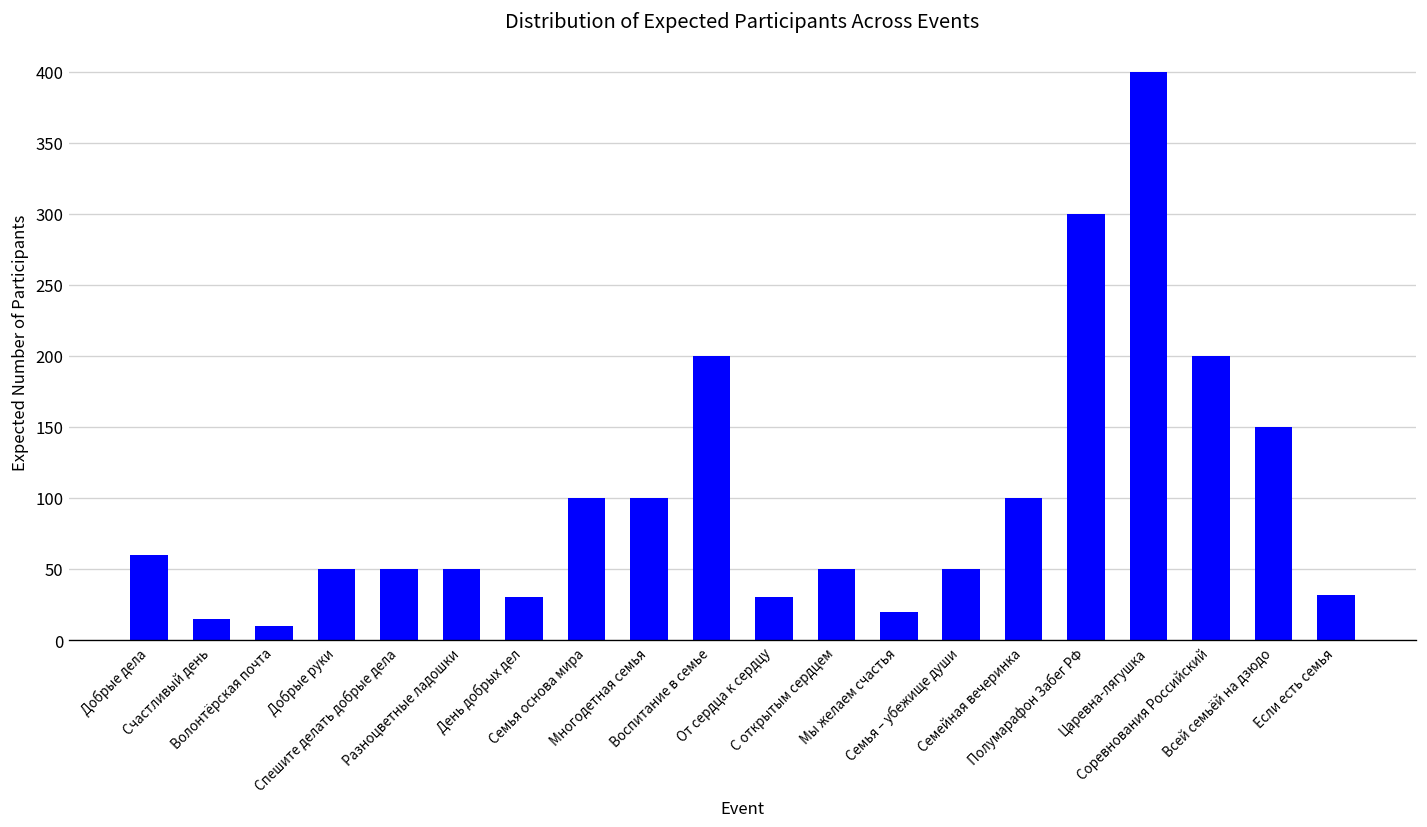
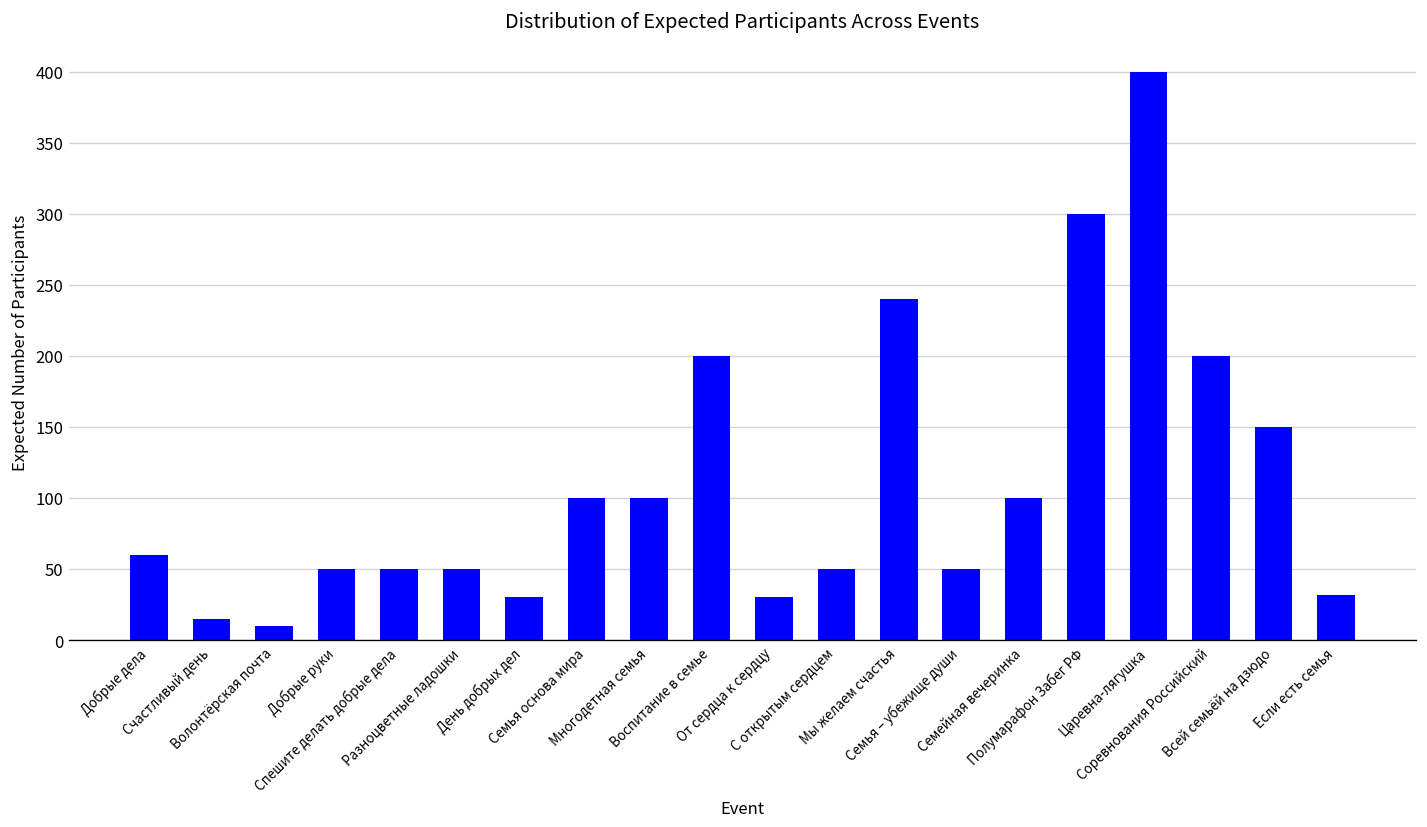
  {
    "Добрые дела": 60,
    "Счастливый день": 15,
    "Волонтёрская почта": 10,
    "Добрые руки": 50,
    "Спешите делать добрые дела": 50,
    "Разноцветные ладошки": 50,
    "День добрых дел": 30,
    "Семья основа мира": 100,
    "Многодетная семья": 100,
    "Воспитание в семье": 200,
    "От сердца к сердцу": 30,
    "С открытым сердцем": 50,
-   "Мы желаем счастья": 20,
+   "Мы желаем счастья": 240,
    "Семья – убежище души": 50,
    "Семейная вечеринка": 100,
    "Полумарафон Забег РФ": 300,
    "Царевна-лягушка": 400,
    "Соревнования Российский": 200,
    "Всей семьёй на дзюдо": 150,
    "Если есть семья": 32
  }
